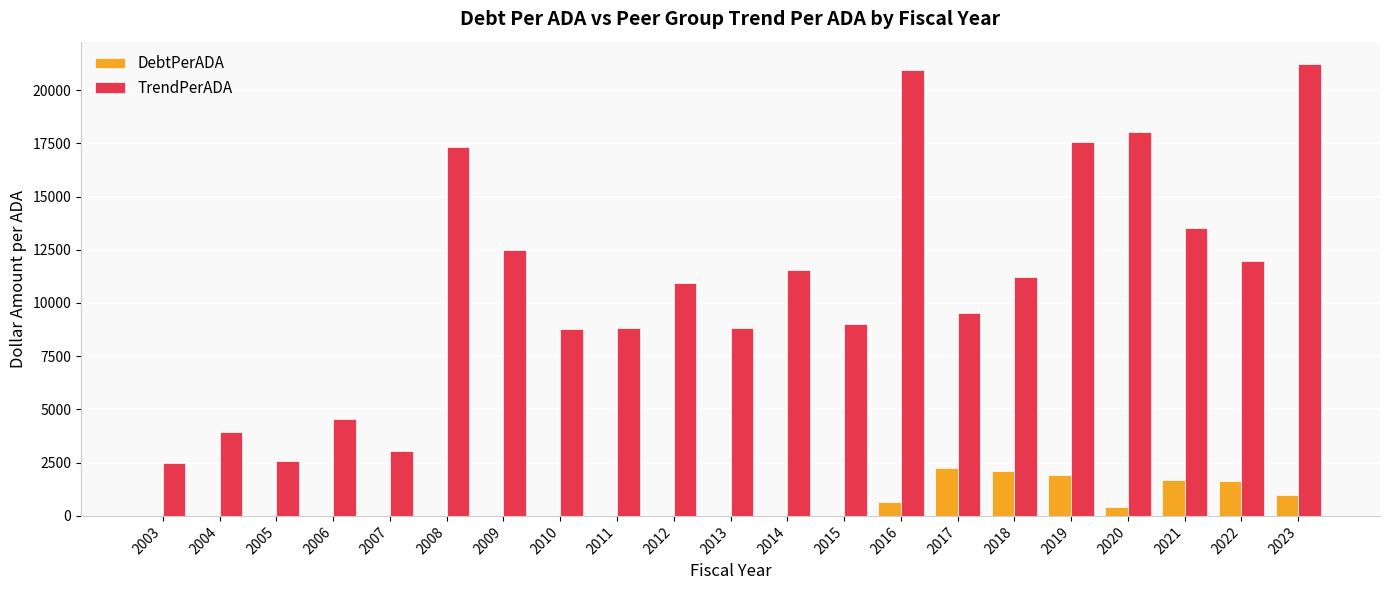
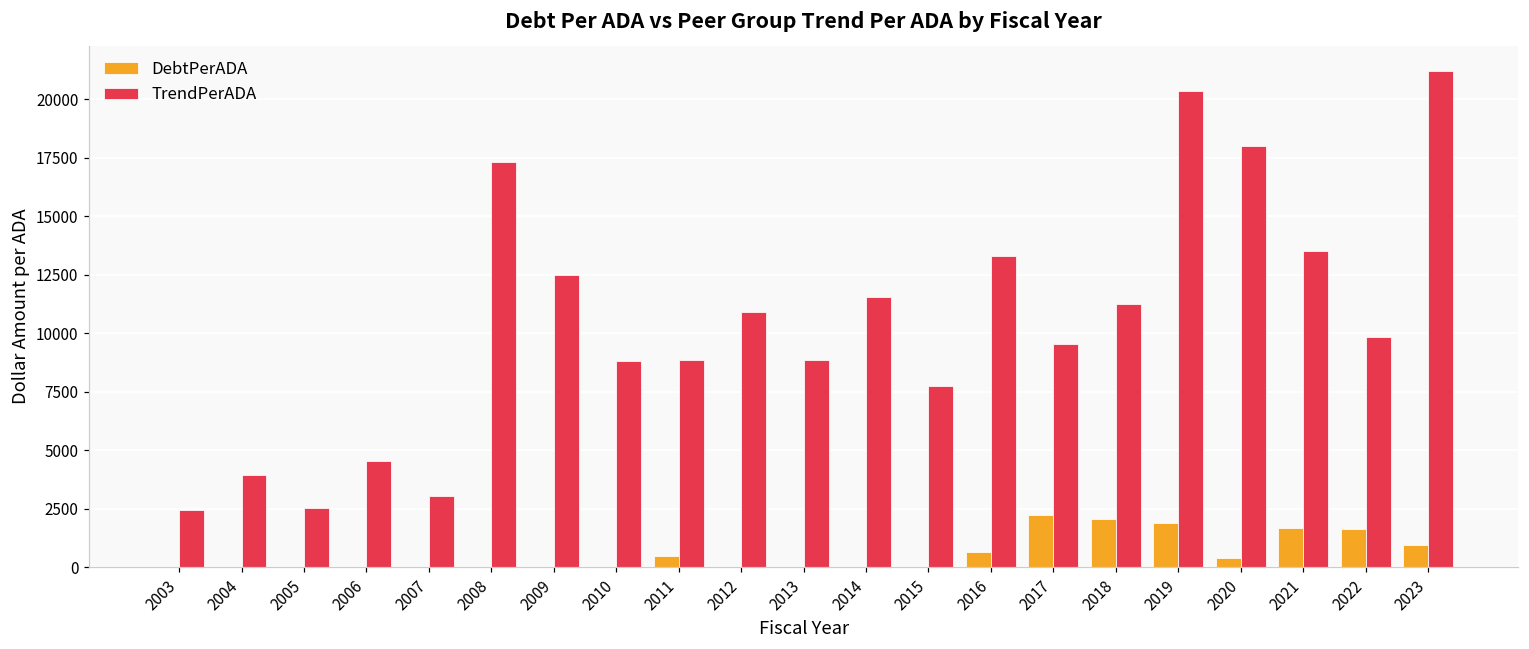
  {
    "DebtPerADA": {
      "2003": 0,
      "2004": 0,
      "2005": 0,
      "2006": 0,
      "2007": 0,
      "2008": 0,
      "2009": 0,
      "2010": 0,
-     "2011": 0,
+     "2011": 500,
      "2012": 0,
      "2013": 0,
      "2014": 0,
      "2015": 0,
      "2016": 700,
      "2017": 2300,
      "2018": 2100,
      "2019": 1900,
      "2020": 400,
      "2021": 1700,
      "2022": 1700,
      "2023": 1000
    },
    "TrendPerADA": {
      "2003": 2500,
      "2004": 3900,
      "2005": 2600,
      "2006": 4500,
      "2007": 3100,
      "2008": 17300,
      "2009": 12500,
      "2010": 8800,
      "2011": 8800,
      "2012": 10900,
      "2013": 8800,
      "2014": 11500,
-     "2015": 9000,
-     "2016": 20900,
+     "2015": 7700,
+     "2016": 13300,
      "2017": 9500,
      "2018": 11200,
-     "2019": 17500,
+     "2019": 20300,
      "2020": 18000,
      "2021": 13500,
-     "2022": 12000,
+     "2022": 9900,
      "2023": 21200
    }
  }
